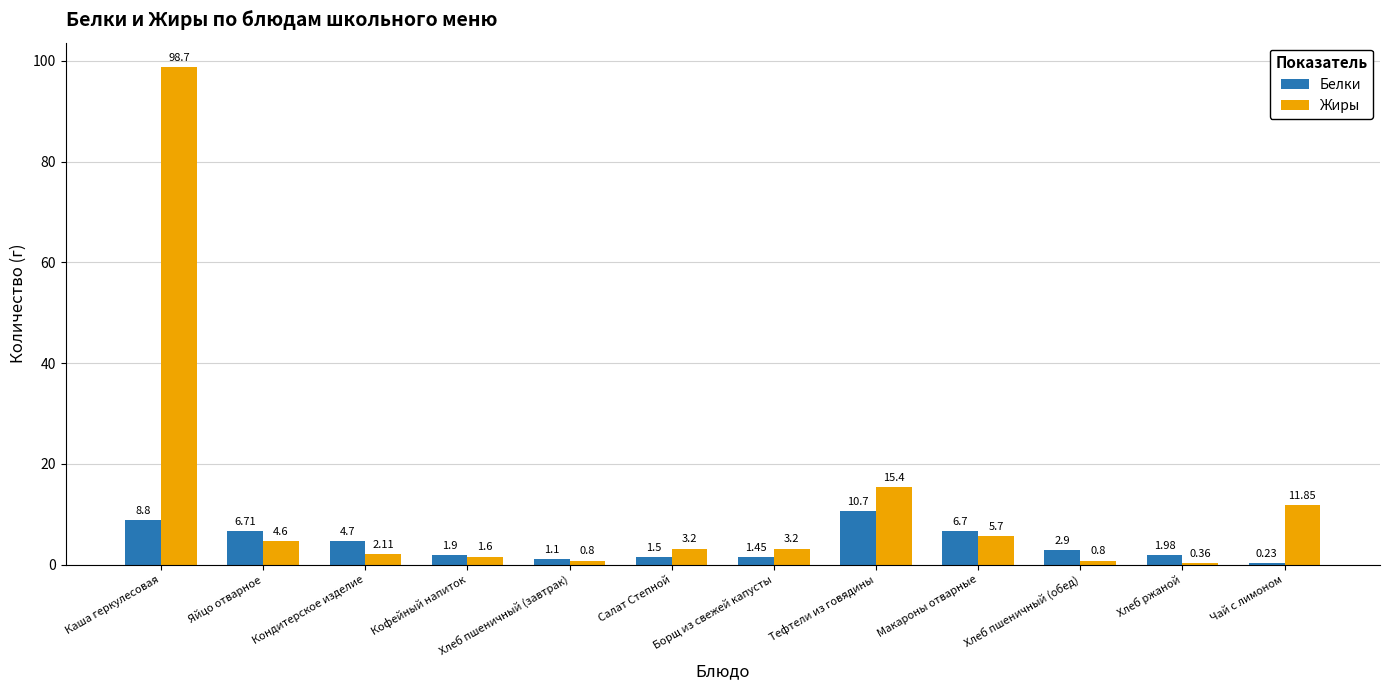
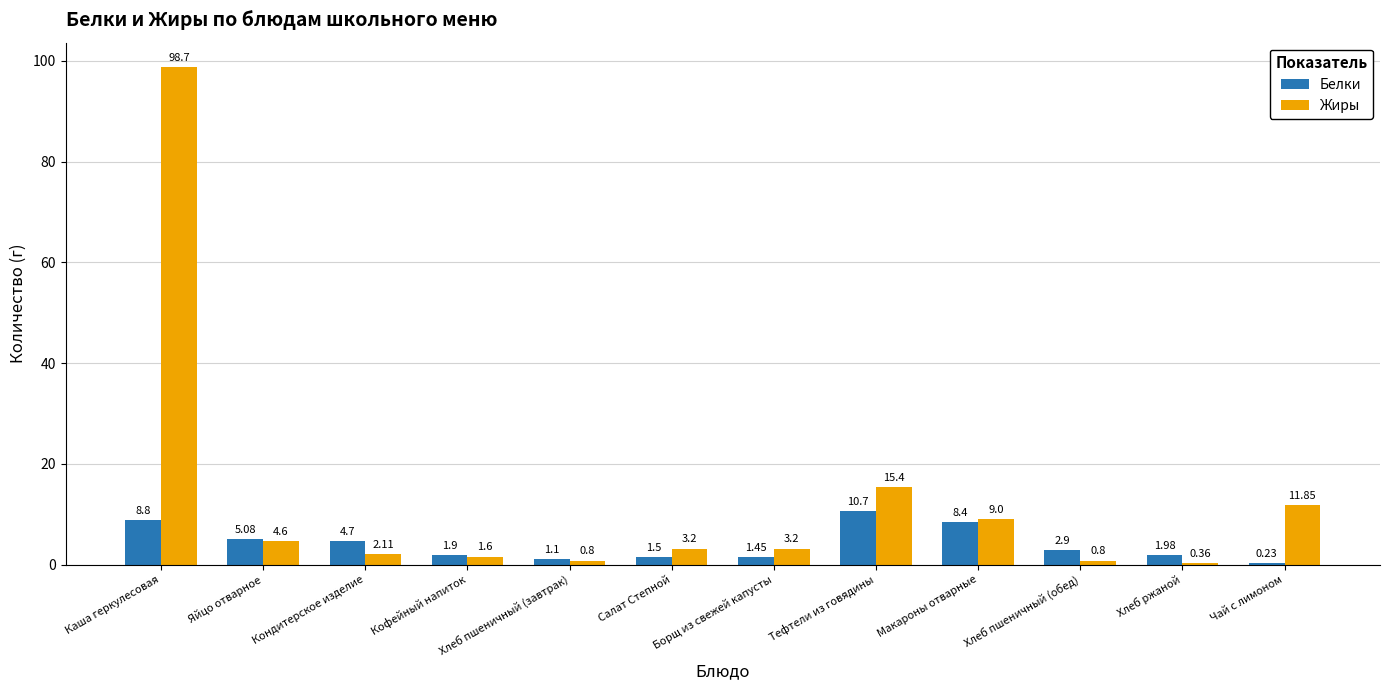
  {
    "Белки": {
      "Каша геркулесовая": 8.8,
-     "Яйцо отварное": 6.71,
+     "Яйцо отварное": 5.08,
      "Кондитерское изделие": 4.7,
      "Кофейный напиток": 1.9,
      "Хлеб пшеничный (завтрак)": 1.1,
      "Салат Степной": 1.5,
      "Борщ из свежей капусты": 1.45,
      "Тефтели из говядины": 10.7,
-     "Макароны отварные": 6.7,
+     "Макароны отварные": 8.4,
      "Хлеб пшеничный (обед)": 2.9,
      "Хлеб ржаной": 1.98,
      "Чай с лимоном": 0.23
    },
    "Жиры": {
      "Каша геркулесовая": 98.7,
      "Яйцо отварное": 4.6,
      "Кондитерское изделие": 2.11,
      "Кофейный напиток": 1.6,
      "Хлеб пшеничный (завтрак)": 0.8,
      "Салат Степной": 3.2,
      "Борщ из свежей капусты": 3.2,
      "Тефтели из говядины": 15.4,
-     "Макароны отварные": 5.7,
+     "Макароны отварные": 9.0,
      "Хлеб пшеничный (обед)": 0.8,
      "Хлеб ржаной": 0.36,
      "Чай с лимоном": 11.85
    }
  }
